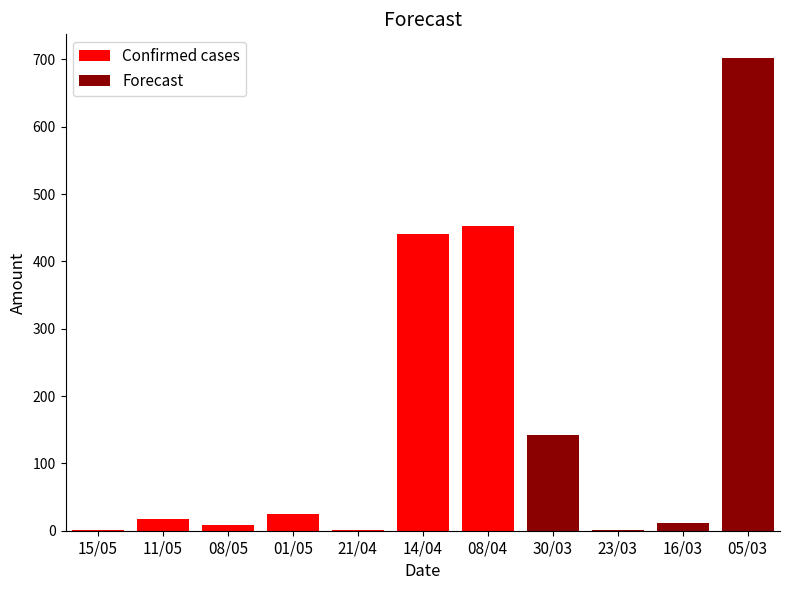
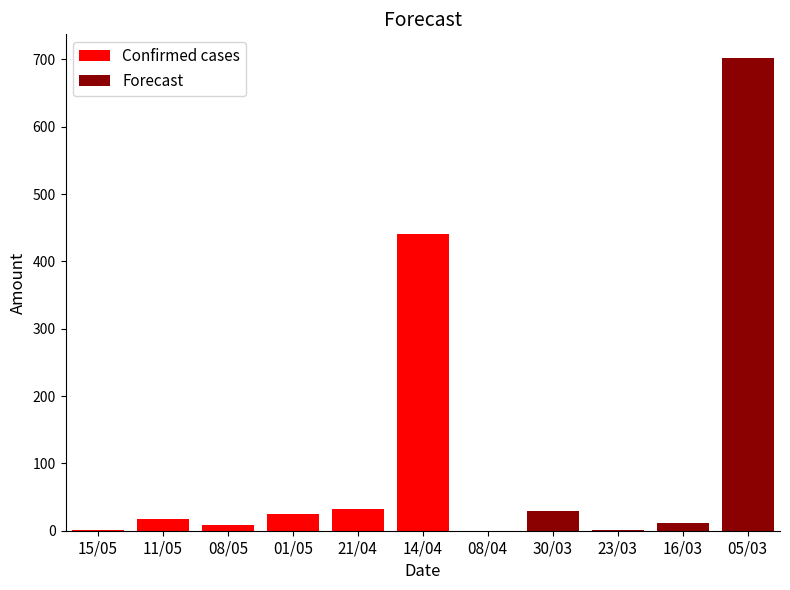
  {
    "11/05": 20,
    "08/05": 10,
    "01/05": 20,
-   "21/04": 0,
+   "21/04": 30,
    "14/04": 440,
-   "08/04": 450,
-   "30/03": 140,
+   "08/04": 0,
+   "30/03": 30,
    "16/03": 10,
    "05/03": 700
  }
